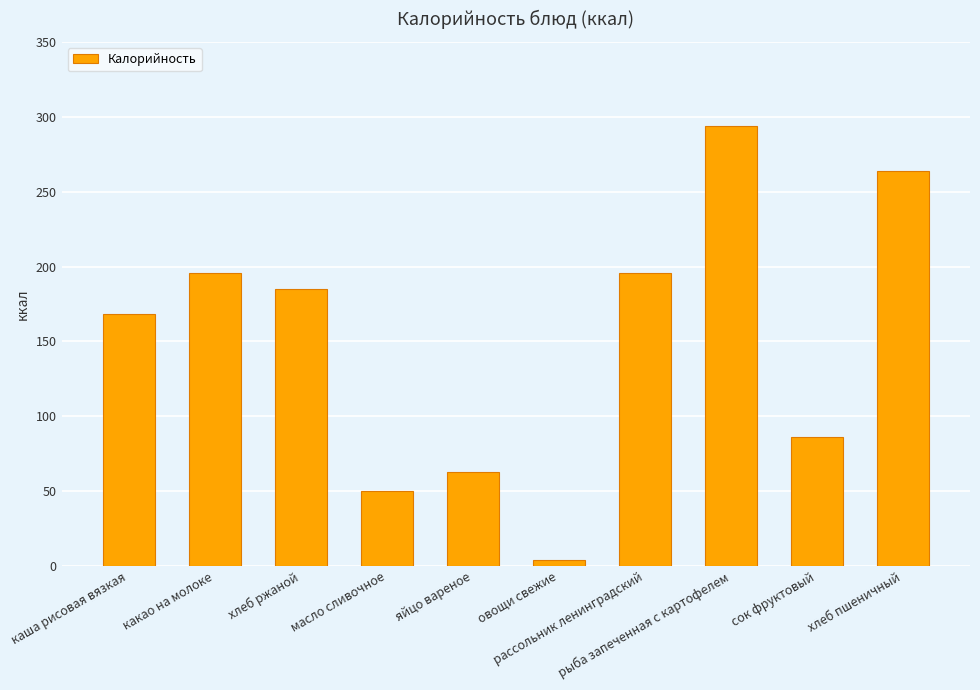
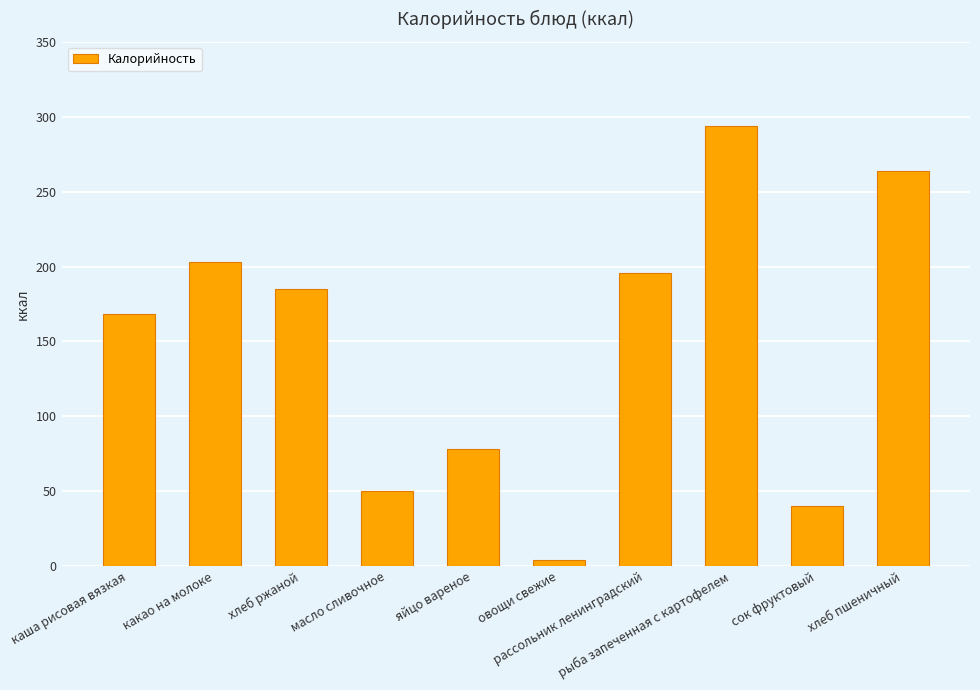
  {
    "каша рисовая вязкая": 168,
-   "какао на молоке": 196,
+   "какао на молоке": 203,
    "хлеб ржаной": 185,
    "масло сливочное": 50,
-   "яйцо вареное": 63,
+   "яйцо вареное": 78,
    "овощи свежие": 4,
    "рассольник ленинградский": 196,
    "рыба запеченная с картофелем": 294,
-   "сок фруктовый": 86,
+   "сок фруктовый": 40,
    "хлеб пшеничный": 264
  }
